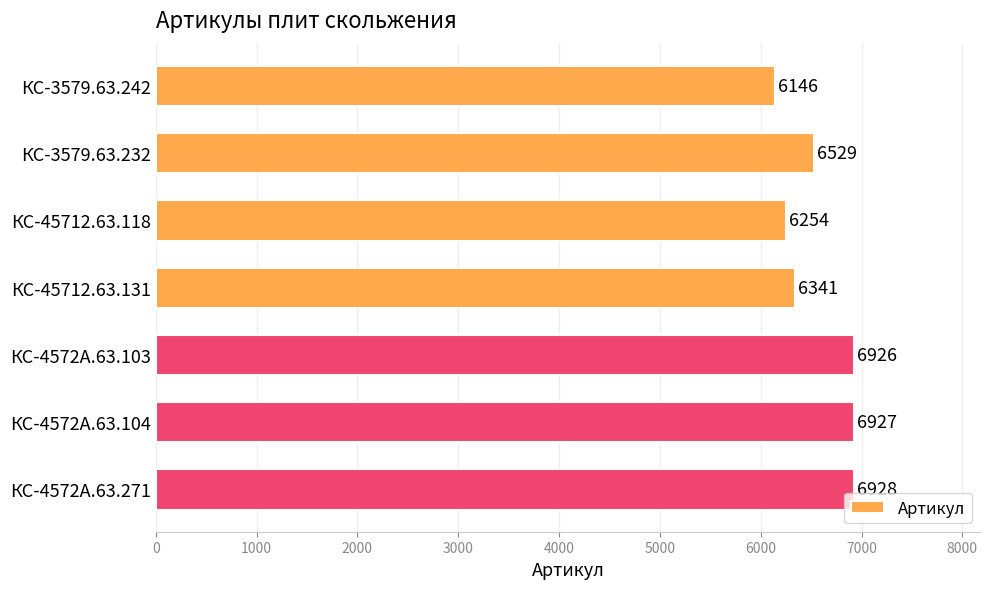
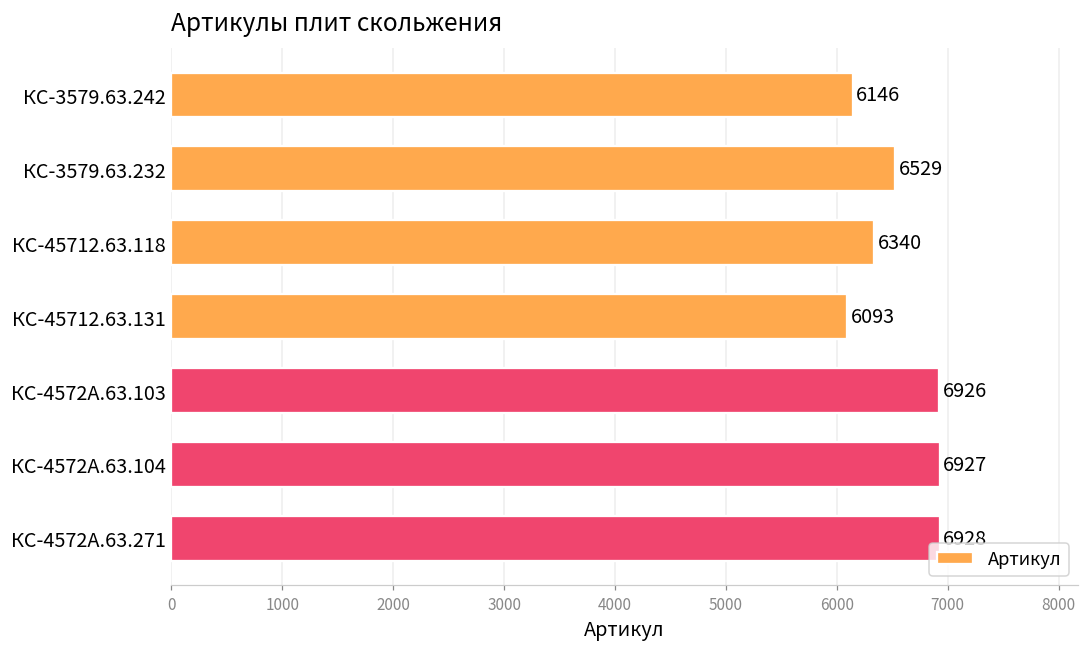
  {
    "КС-3579.63.242": 6146,
    "КС-3579.63.232": 6529,
-   "КС-45712.63.118": 6254,
-   "КС-45712.63.131": 6341,
+   "КС-45712.63.118": 6340,
+   "КС-45712.63.131": 6093,
    "КС-4572А.63.103": 6926,
    "КС-4572А.63.104": 6927
  }
